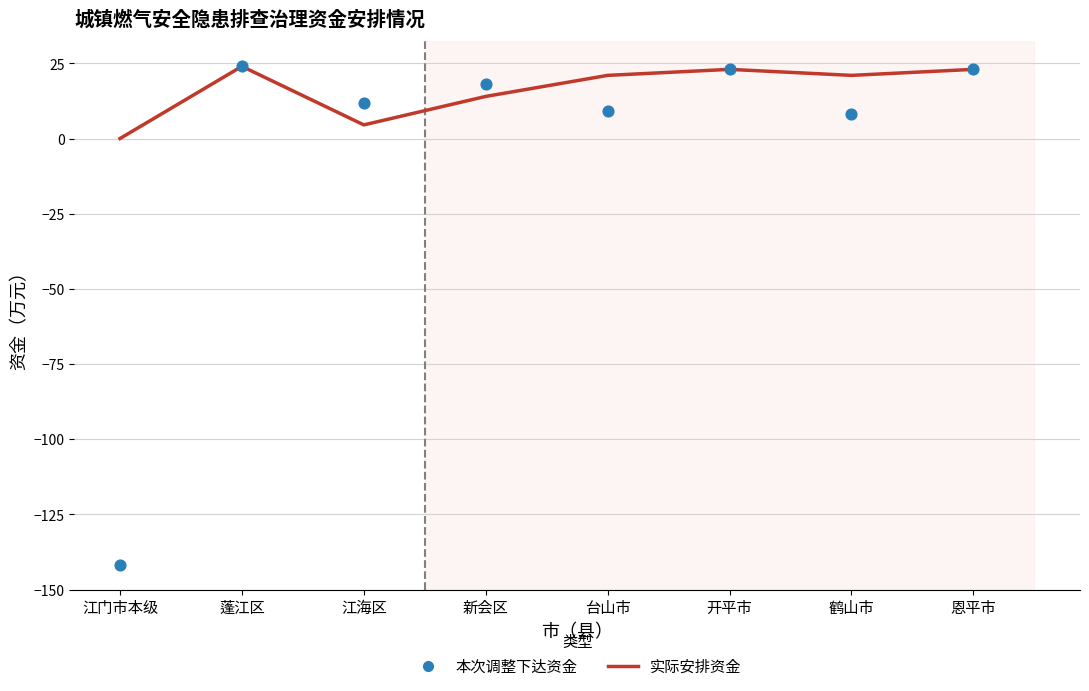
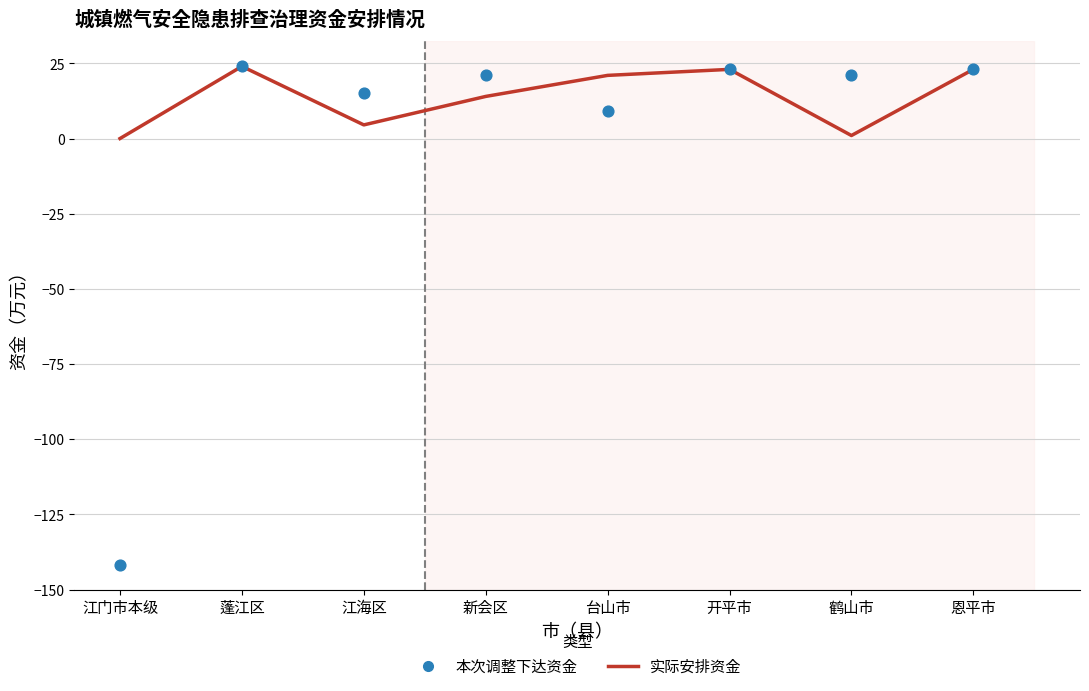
  {
    "本次调整下达资金": {
-     "江海区": 12,
-     "新会区": 18,
-     "鹤山市": 8
+     "江海区": 15,
+     "新会区": 21,
+     "鹤山市": 21
    },
    "实际安排资金": {
      "江门市本级": 0,
      "江海区": 5,
      "新会区": 14,
      "台山市": 21,
-     "鹤山市": 21
+     "鹤山市": 1
    }
  }
